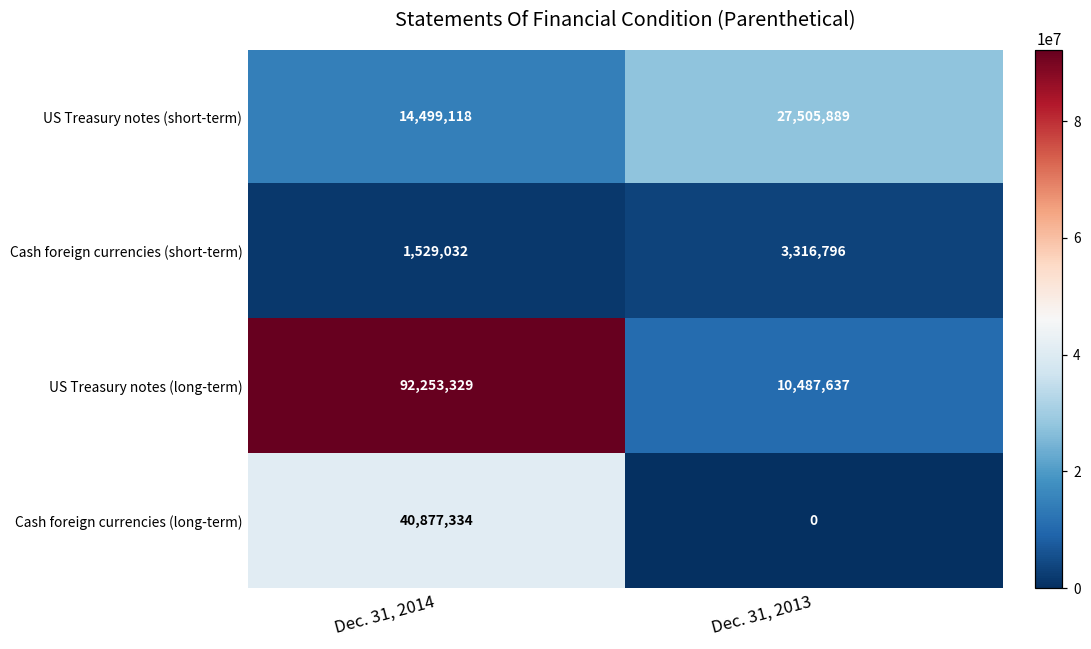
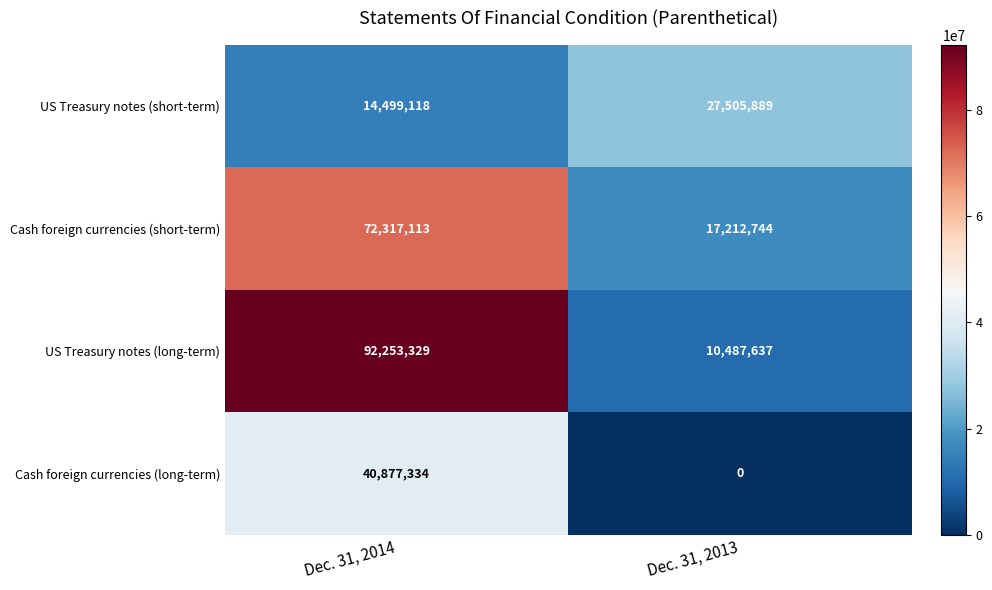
  {
    "US Treasury notes (short-term)": {
      "Dec. 31, 2014": "14,499,118",
      "Dec. 31, 2013": "27,505,889"
    },
    "Cash foreign currencies (short-term)": {
-     "Dec. 31, 2014": "1,529,032",
-     "Dec. 31, 2013": "3,316,796"
+     "Dec. 31, 2014": "72,317,113",
+     "Dec. 31, 2013": "17,212,744"
    },
    "US Treasury notes (long-term)": {
      "Dec. 31, 2014": "92,253,329",
      "Dec. 31, 2013": "10,487,637"
    },
    "Cash foreign currencies (long-term)": {
      "Dec. 31, 2014": "40,877,334",
      "Dec. 31, 2013": "0"
    }
  }
